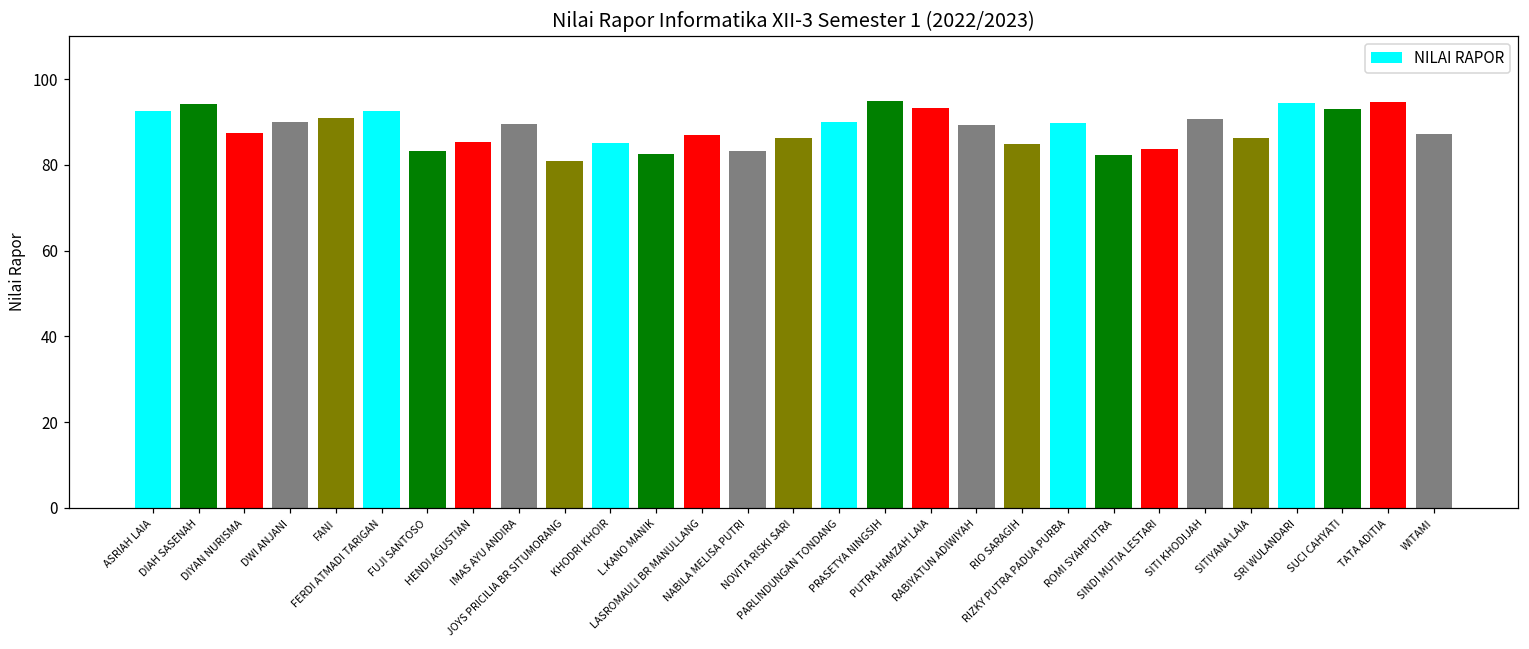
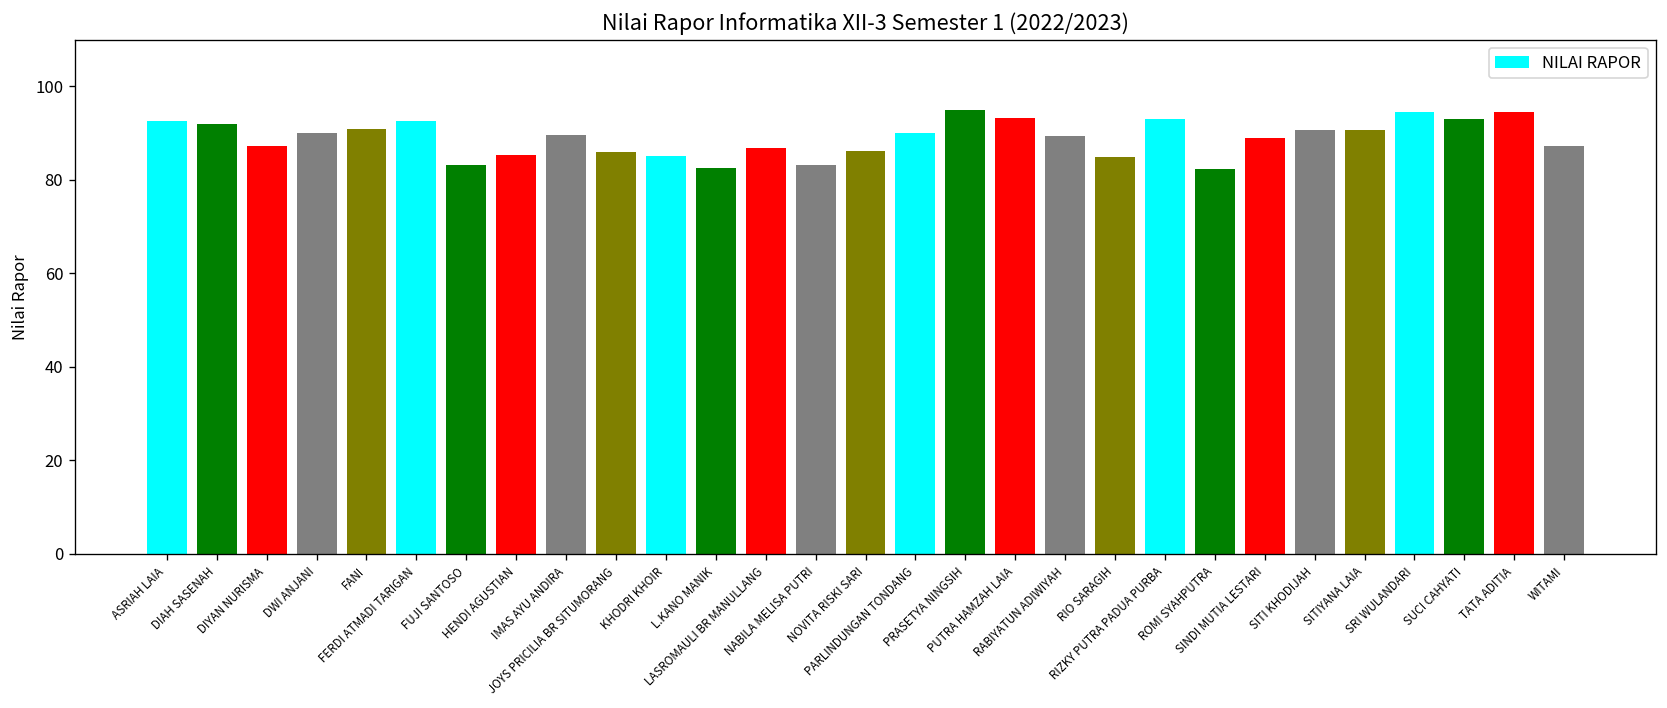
  {
    "ASRIAH LAIA": 93,
-   "DIAH SASENAH": 94,
+   "DIAH SASENAH": 92,
    "DIYAN NURISMA": 87,
    "DWI ANJANI": 90,
    "FANI": 91,
    "FERDI ATMADI TARIGAN": 93,
    "FUJI SANTOSO": 83,
    "HENDI AGUSTIAN": 85,
    "IMAS AYU ANDIRA": 90,
-   "JOYS PRICILIA BR SITUMORANG": 81,
+   "JOYS PRICILIA BR SITUMORANG": 86,
    "KHODRI KHOIR": 85,
    "L.KANO MANIK": 83,
    "LASROMAULI BR MANULLANG": 87,
    "NABILA MELISA PUTRI": 83,
    "NOVITA RISKI SARI": 86,
    "PARLINDUNGAN TONDANG": 90,
    "PRASETYA NINGSIH": 95,
    "PUTRA HAMZAH LAIA": 93,
    "RABIYATUN ADIWIYAH": 89,
    "RIO SARAGIH": 85,
-   "RIZKY PUTRA PADUA PURBA": 90,
+   "RIZKY PUTRA PADUA PURBA": 93,
    "ROMI SYAHPUTRA": 82,
-   "SINDI MUTIA LESTARI": 84,
+   "SINDI MUTIA LESTARI": 89,
    "SITI KHODIJAH": 91,
-   "SITIYANA LAIA": 86,
+   "SITIYANA LAIA": 91,
    "SRI WULANDARI": 95,
    "SUCI CAHYATI": 93,
    "TATA ADITIA": 95,
    "WITAMI": 87
  }
